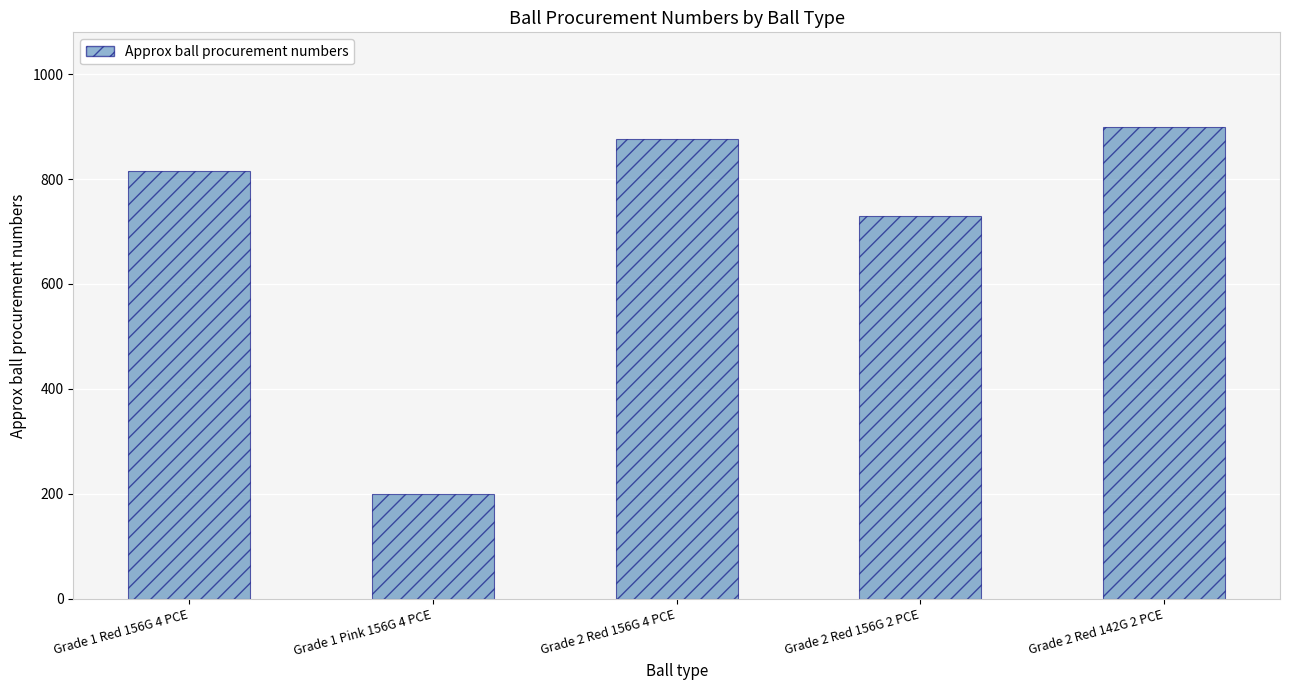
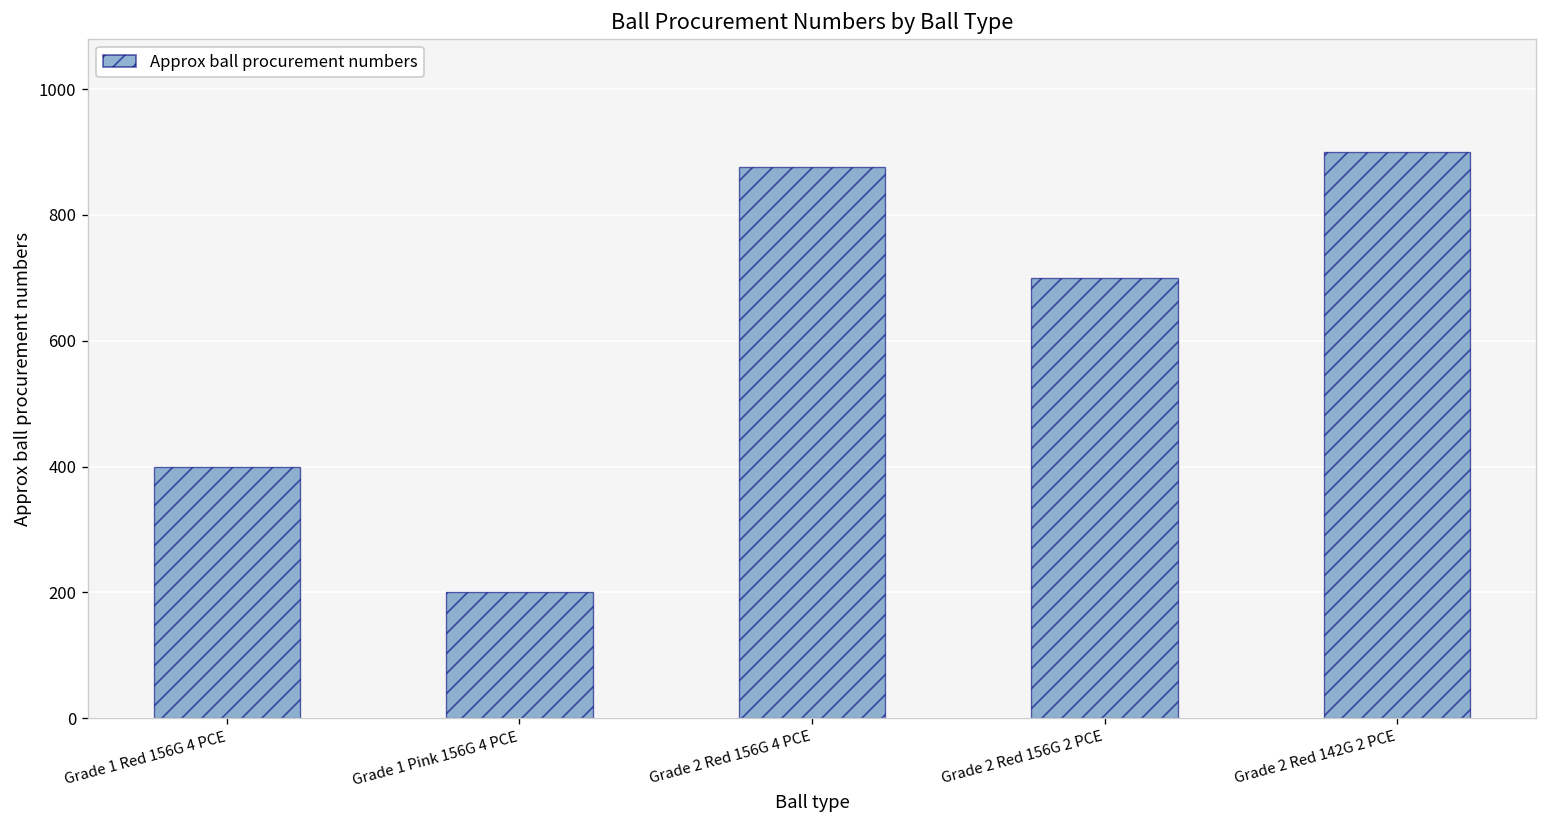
  {
-   "Grade 1 Red 156G 4 PCE": 820,
+   "Grade 1 Red 156G 4 PCE": 400,
    "Grade 1 Pink 156G 4 PCE": 200,
    "Grade 2 Red 156G 4 PCE": 880,
-   "Grade 2 Red 156G 2 PCE": 730,
+   "Grade 2 Red 156G 2 PCE": 700,
    "Grade 2 Red 142G 2 PCE": 900
  }
